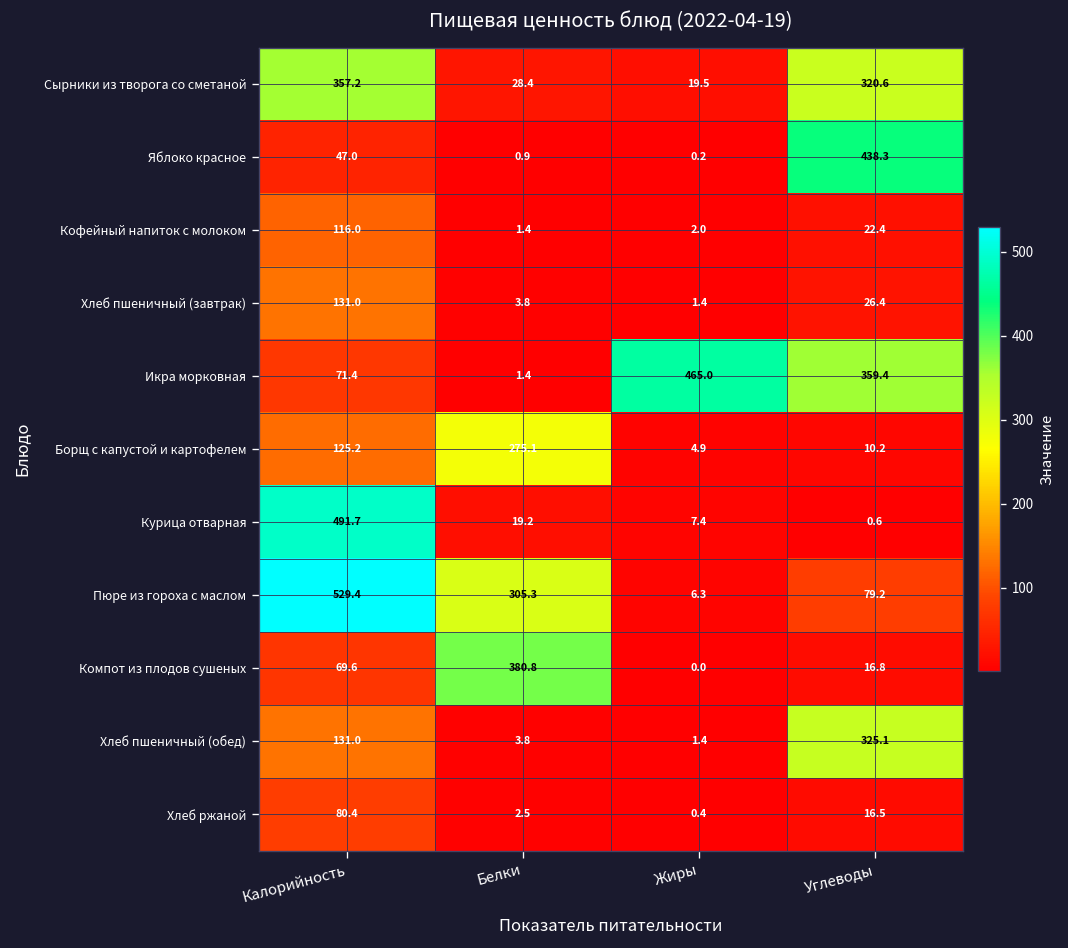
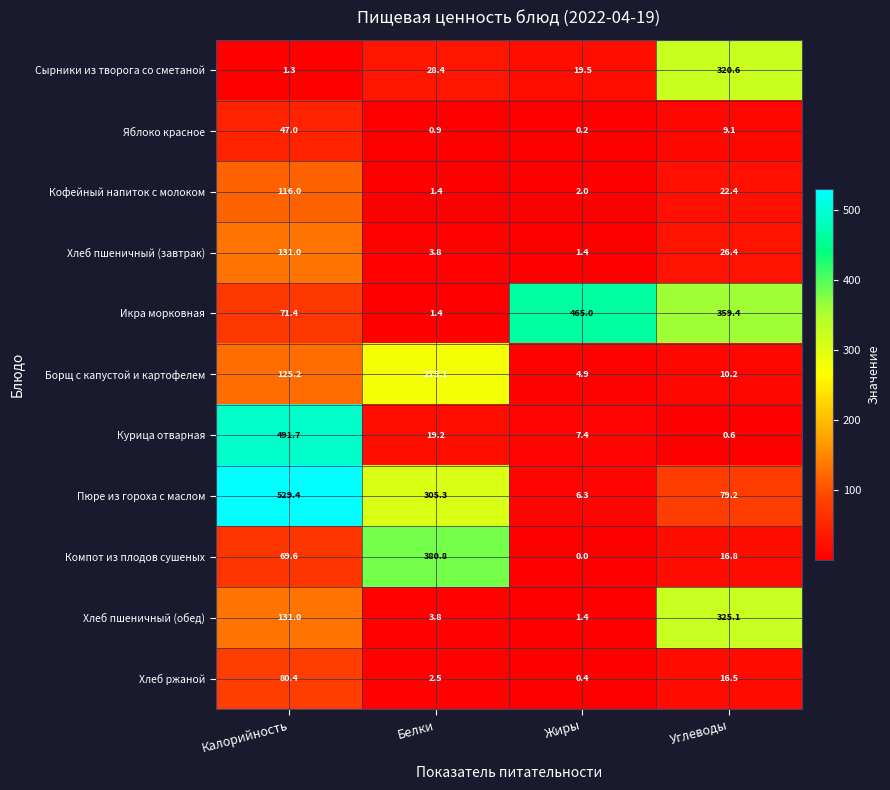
  {
    "Сырники из творога со сметаной": {
-     "Калорийность": 357.2,
+     "Калорийность": 1.3,
      "Белки": 28.4,
      "Жиры": 19.5,
      "Углеводы": 320.6
    },
    "Яблоко красное": {
      "Калорийность": 47.0,
      "Белки": 0.9,
      "Жиры": 0.2,
-     "Углеводы": 438.3
+     "Углеводы": 9.1
    },
    "Кофейный напиток с молоком": {
      "Калорийность": 116.0,
      "Белки": 1.4,
      "Жиры": 2.0,
      "Углеводы": 22.4
    },
    "Хлеб пшеничный (завтрак)": {
      "Калорийность": 131.0,
      "Белки": 3.8,
      "Жиры": 1.4,
      "Углеводы": 26.4
    },
    "Икра морковная": {
      "Калорийность": 71.4,
      "Белки": 1.4,
      "Жиры": 465.0,
      "Углеводы": 359.4
    },
    "Борщ с капустой и картофелем": {
      "Калорийность": 125.2,
      "Белки": 275.1,
      "Жиры": 4.9,
      "Углеводы": 10.2
    },
    "Курица отварная": {
      "Калорийность": 491.7,
      "Белки": 19.2,
      "Жиры": 7.4,
      "Углеводы": 0.6
    },
    "Пюре из гороха с маслом": {
      "Калорийность": 529.4,
      "Белки": 305.3,
      "Жиры": 6.3,
      "Углеводы": 79.2
    },
    "Компот из плодов сушеных": {
      "Калорийность": 69.6,
      "Белки": 380.8,
      "Жиры": 0.0,
      "Углеводы": 16.8
    },
    "Хлеб пшеничный (обед)": {
      "Калорийность": 131.0,
      "Белки": 3.8,
      "Жиры": 1.4,
      "Углеводы": 325.1
    },
    "Хлеб ржаной": {
      "Калорийность": 80.4,
      "Белки": 2.5,
      "Жиры": 0.4,
      "Углеводы": 16.5
    }
  }
